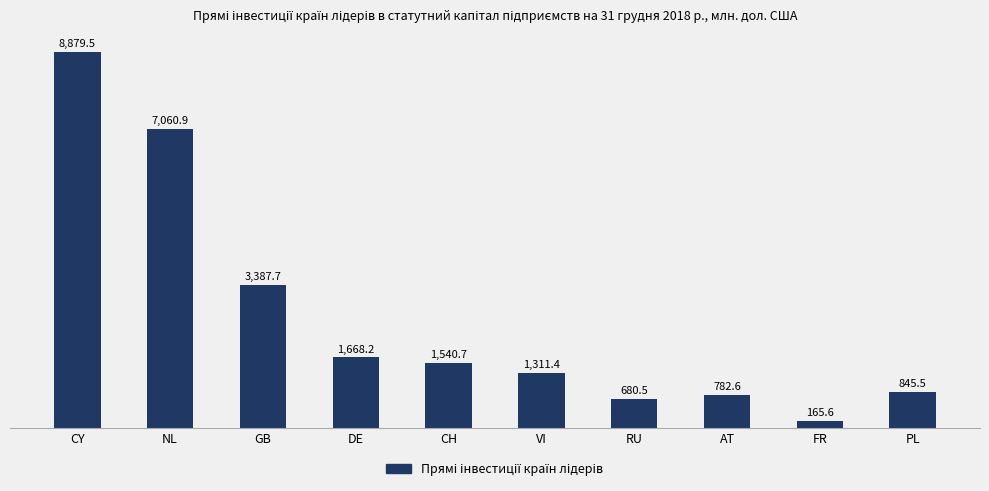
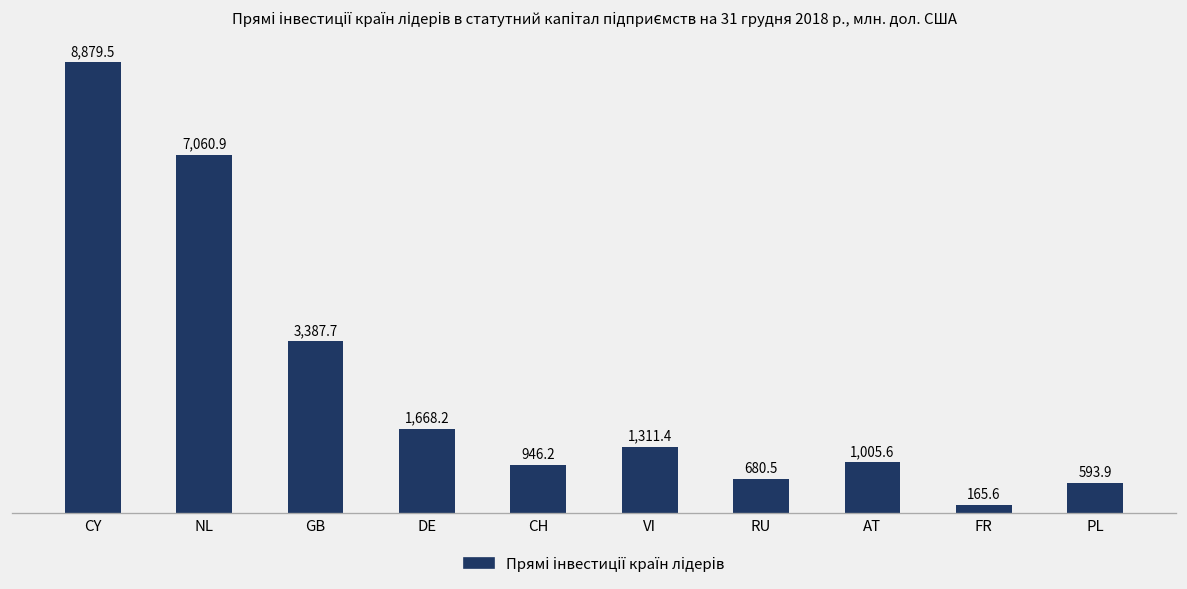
  {
    "CY": "8,879.5",
    "NL": "7,060.9",
    "GB": "3,387.7",
    "DE": "1,668.2",
-   "CH": "1,540.7",
+   "CH": "946.2",
    "VI": "1,311.4",
    "RU": "680.5",
-   "AT": "782.6",
+   "AT": "1,005.6",
    "FR": "165.6",
-   "PL": "845.5"
+   "PL": "593.9"
  }
